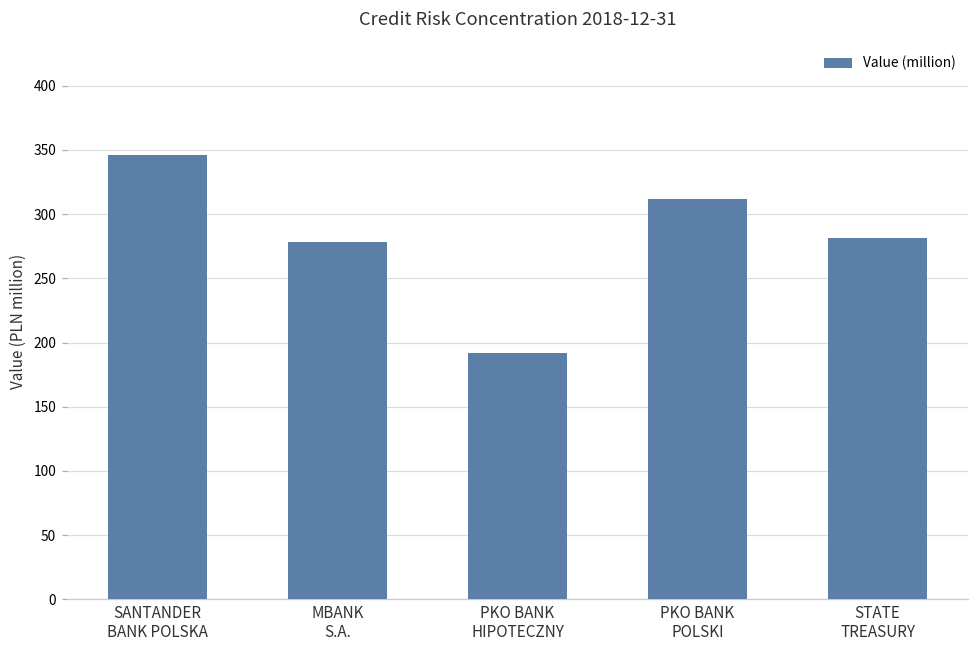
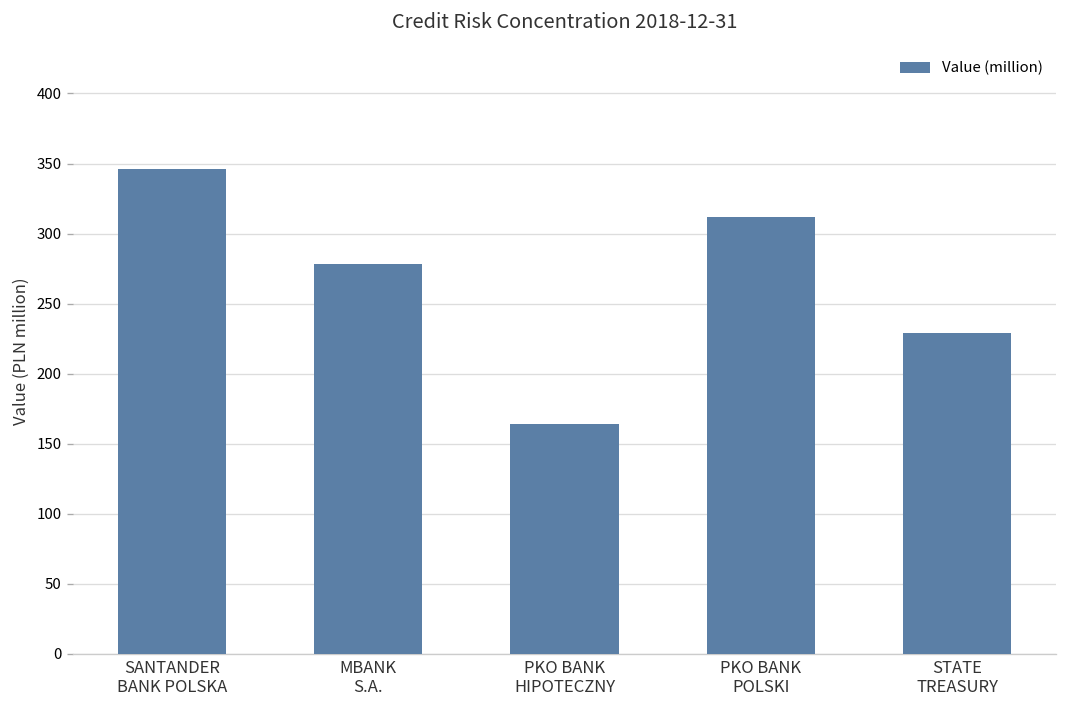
  {
    "SANTANDER BANK POLSKA": 346,
    "MBANK S.A.": 278,
-   "PKO BANK HIPOTECZNY": 192,
+   "PKO BANK HIPOTECZNY": 164,
    "PKO BANK POLSKI": 312,
-   "STATE TREASURY": 282
+   "STATE TREASURY": 229
  }
